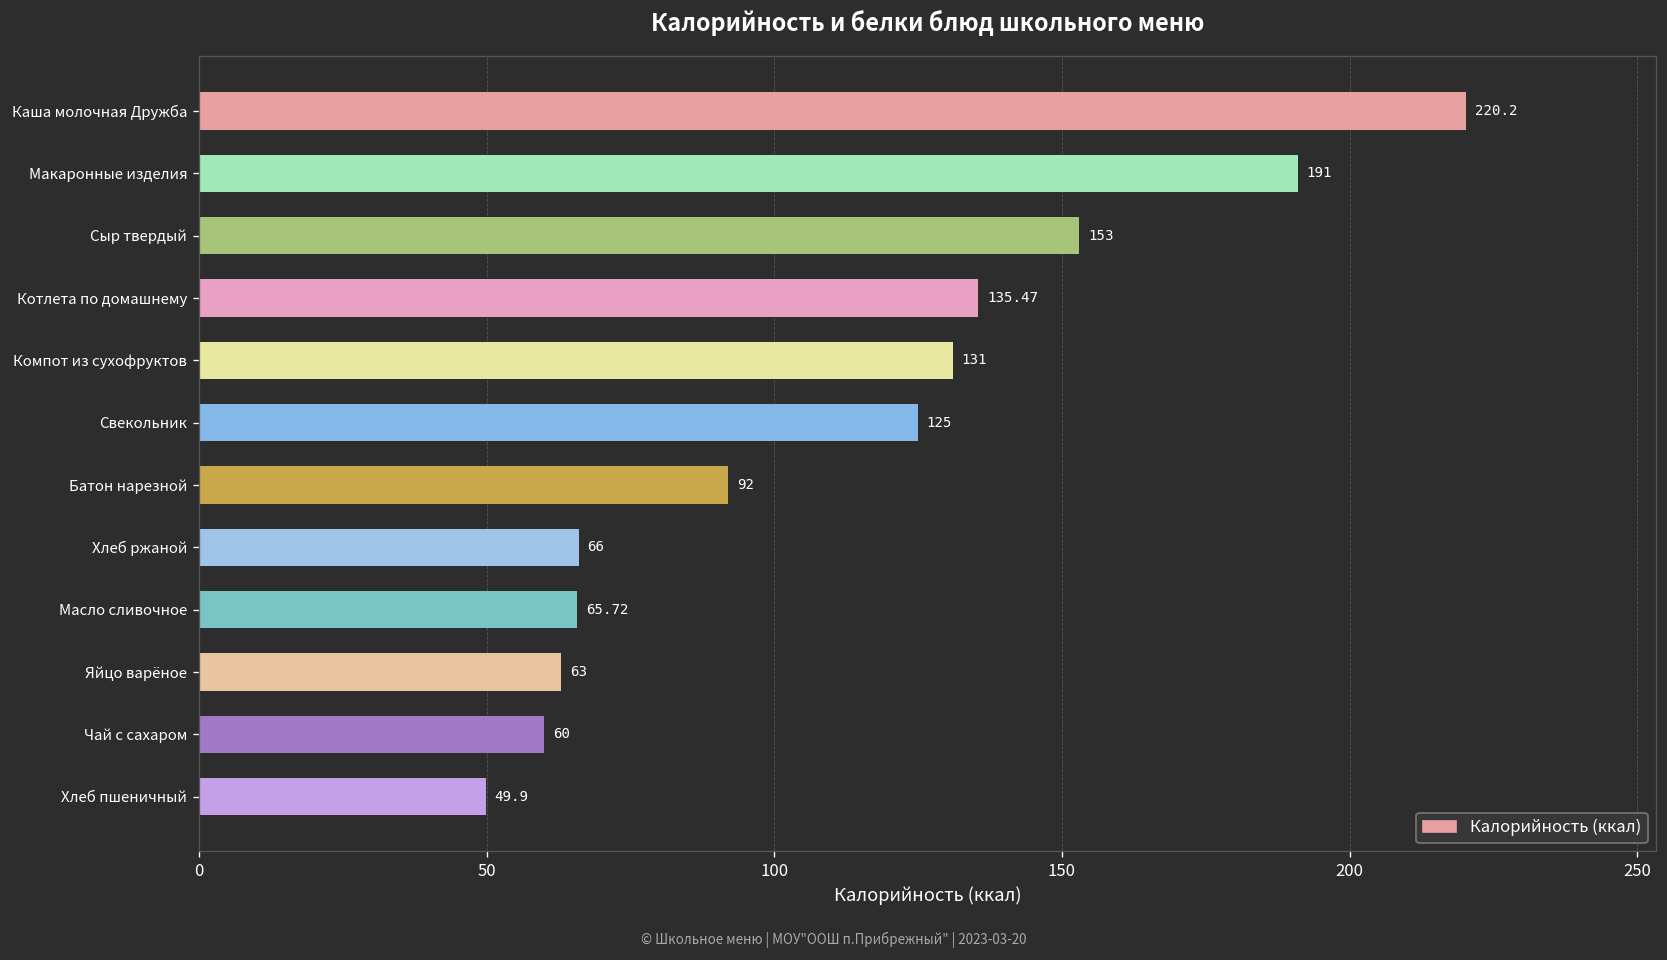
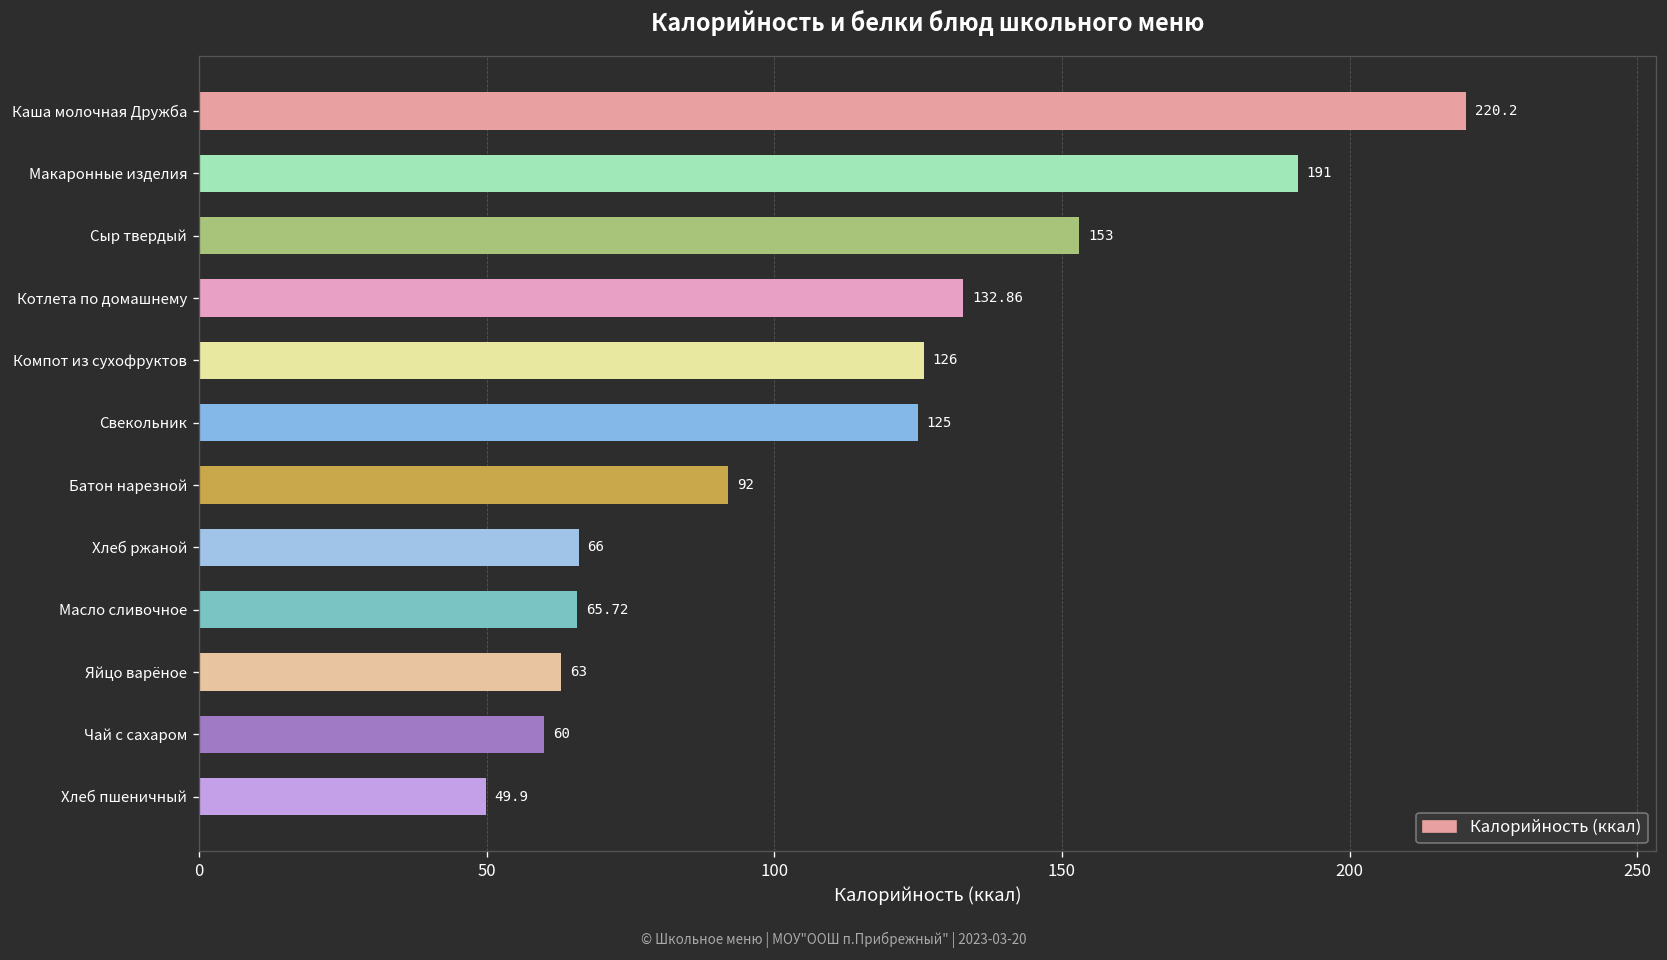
  {
    "Каша молочная Дружба": 220.2,
    "Макаронные изделия": 191,
    "Сыр твердый": 153,
-   "Котлета по домашнему": 135.47,
-   "Компот из сухофруктов": 131,
+   "Котлета по домашнему": 132.86,
+   "Компот из сухофруктов": 126,
    "Свекольник": 125,
    "Батон нарезной": 92,
    "Хлеб ржаной": 66,
    "Масло сливочное": 65.72,
    "Яйцо варёное": 63,
    "Чай с сахаром": 60,
    "Хлеб пшеничный": 49.9
  }
